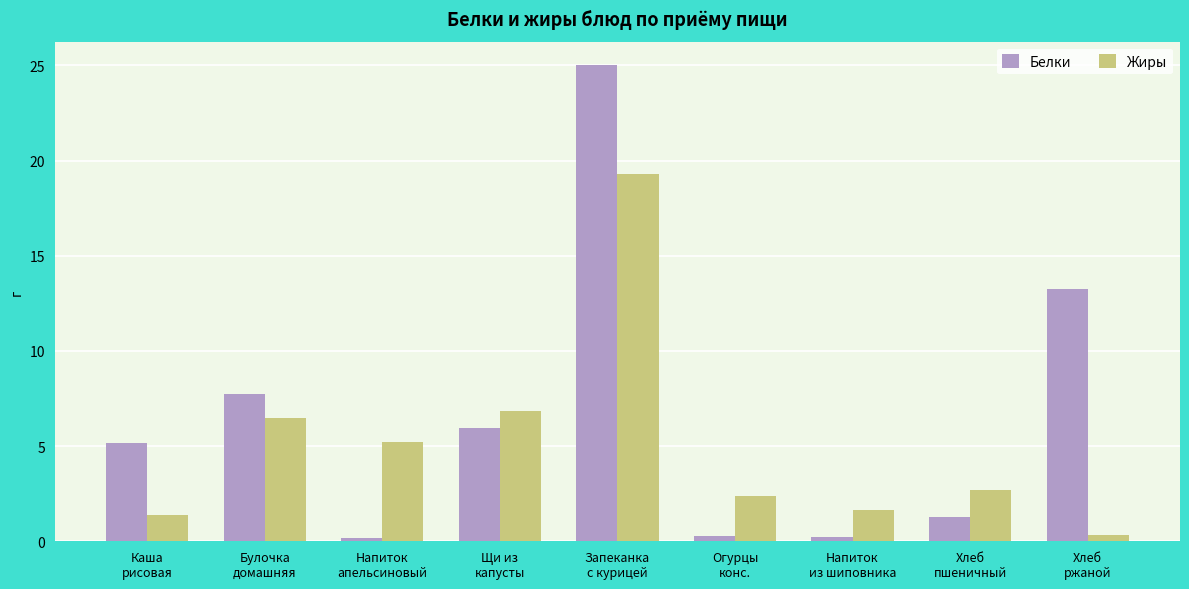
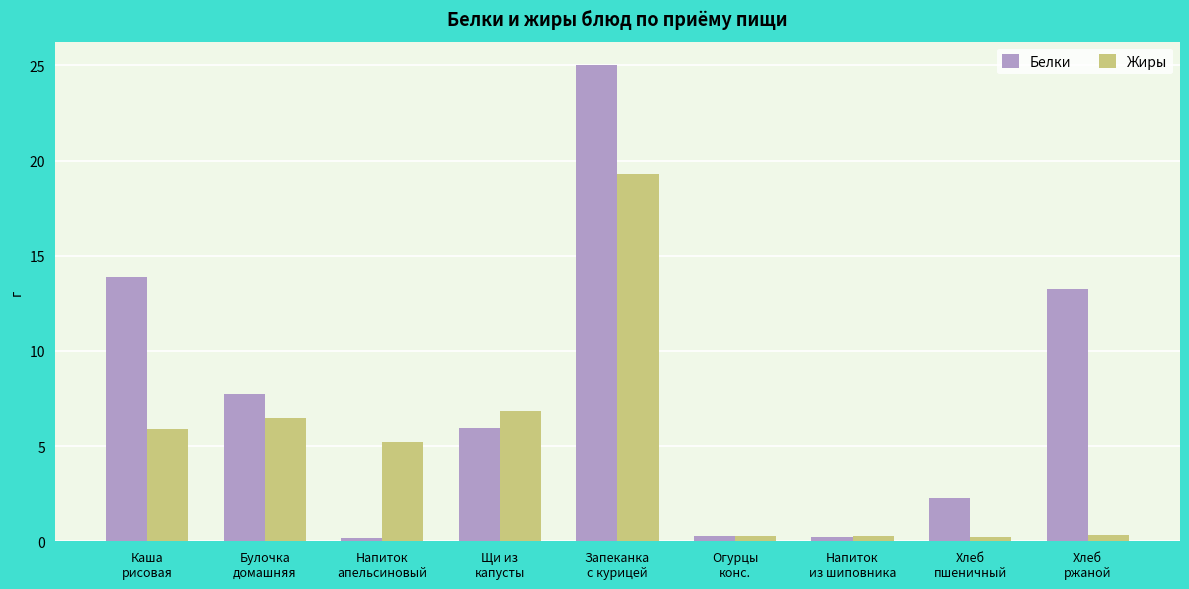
  {
    "Белки": {
-     "Каша рисовая": 5.1,
+     "Каша рисовая": 13.9,
      "Булочка домашняя": 7.7,
      "Напиток апельсиновый": 0.2,
      "Щи из капусты": 6.0,
      "Запеканка с курицей": 25.0,
      "Огурцы конс.": 0.3,
      "Напиток из шиповника": 0.2,
-     "Хлеб пшеничный": 1.3,
+     "Хлеб пшеничный": 2.3,
      "Хлеб ржаной": 13.3
    },
    "Жиры": {
-     "Каша рисовая": 1.4,
+     "Каша рисовая": 5.9,
      "Булочка домашняя": 6.5,
      "Напиток апельсиновый": 5.2,
      "Щи из капусты": 6.8,
      "Запеканка с курицей": 19.3,
-     "Огурцы конс.": 2.4,
-     "Напиток из шиповника": 1.6,
-     "Хлеб пшеничный": 2.7,
+     "Огурцы конс.": 0.3,
+     "Напиток из шиповника": 0.3,
+     "Хлеб пшеничный": 0.2,
      "Хлеб ржаной": 0.3
    }
  }
